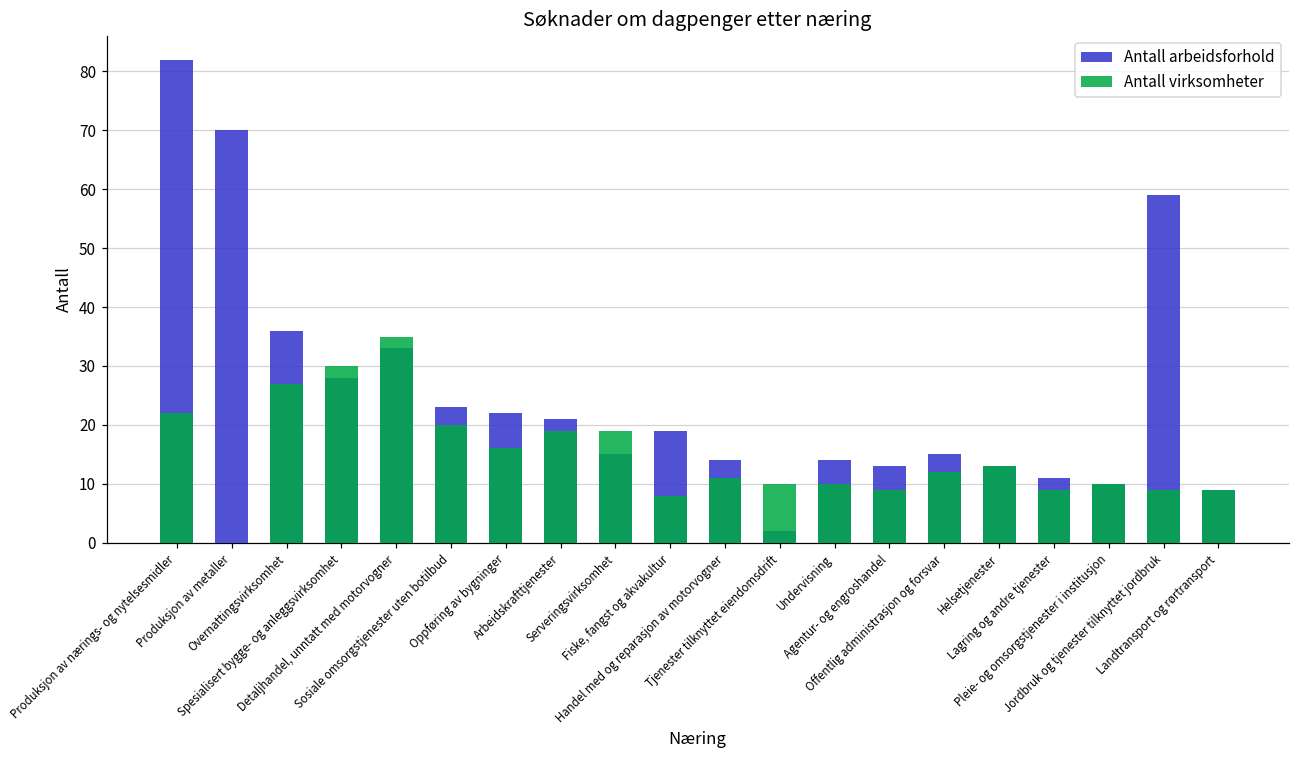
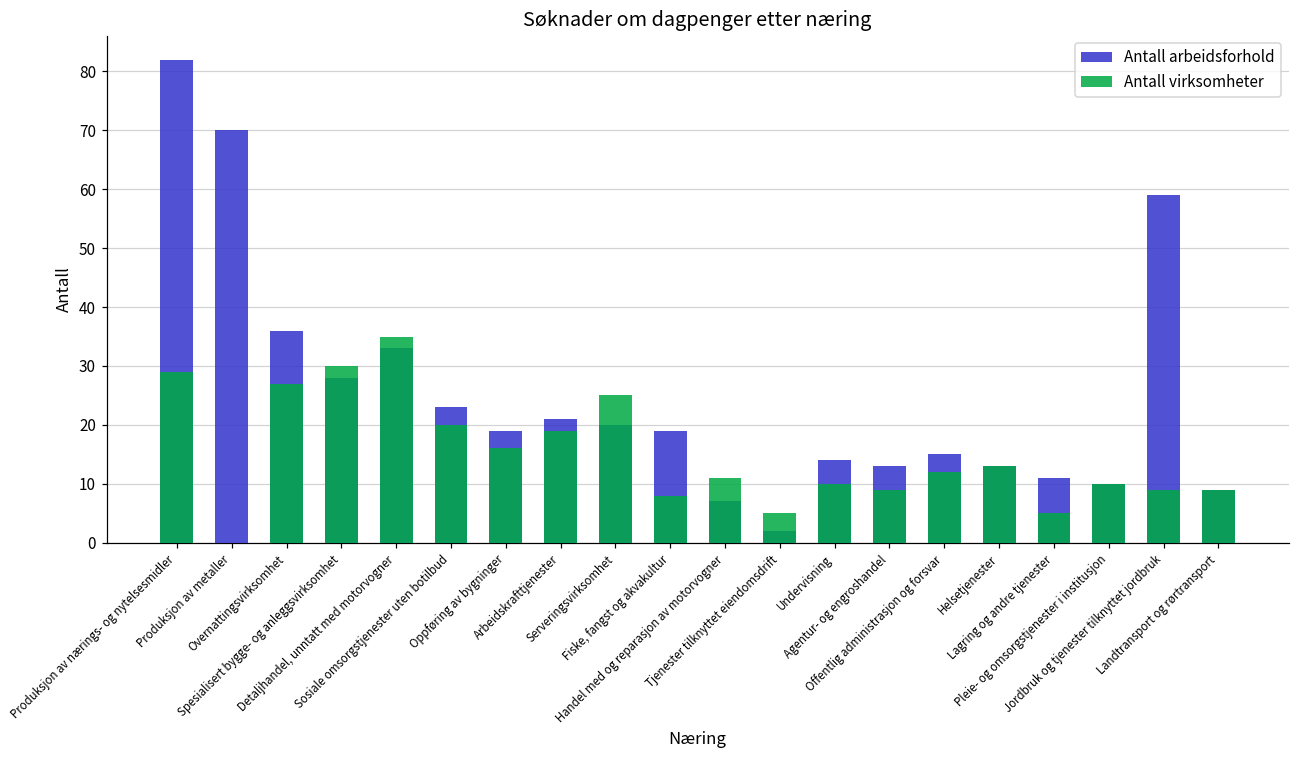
  {
    "Antall arbeidsforhold": {
      "Produksjon av nærings- og nytelsesmidler": 82,
      "Produksjon av metaller": 70,
      "Overnattingsvirksomhet": 36,
      "Sosiale omsorgstjenester uten botilbud": 23,
-     "Oppføring av bygninger": 22,
+     "Oppføring av bygninger": 19,
      "Arbeidskrafttjenester": 21,
-     "Serveringsvirksomhet": 15,
+     "Serveringsvirksomhet": 20,
      "Fiske, fangst og akvakultur": 19,
-     "Handel med og reparasjon av motorvogner": 14,
+     "Handel med og reparasjon av motorvogner": 7,
      "Undervisning": 14,
      "Agentur- og engroshandel": 13,
      "Offentlig administrasjon og forsvar": 15,
      "Helsetjenester": 13,
      "Lagring og andre tjenester": 11,
      "Pleie- og omsorgstjenester i institusjon": 10,
      "Jordbruk og tjenester tilknyttet jordbruk": 59,
      "Landtransport og rørtransport": 9
    },
    "Antall virksomheter": {
-     "Produksjon av nærings- og nytelsesmidler": 22,
+     "Produksjon av nærings- og nytelsesmidler": 29,
      "Produksjon av metaller": 0,
      "Spesialisert bygge- og anleggsvirksomhet": 30,
      "Detaljhandel, unntatt med motorvogner": 35,
-     "Serveringsvirksomhet": 19,
-     "Tjenester tilknyttet eiendomsdrift": 10,
+     "Serveringsvirksomhet": 25,
+     "Tjenester tilknyttet eiendomsdrift": 5,
      "Helsetjenester": 13,
-     "Lagring og andre tjenester": 9,
+     "Lagring og andre tjenester": 5,
      "Pleie- og omsorgstjenester i institusjon": 10,
      "Landtransport og rørtransport": 9
    }
  }
